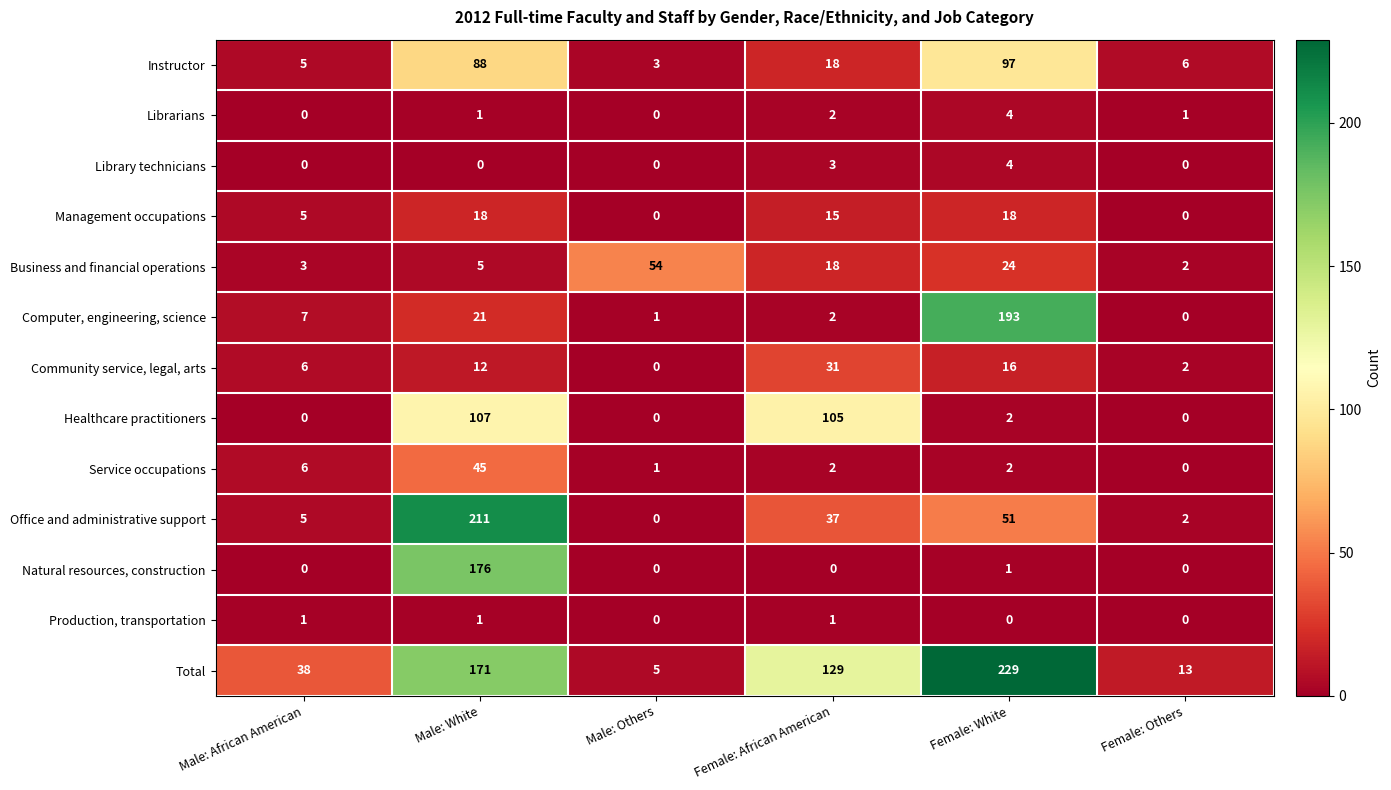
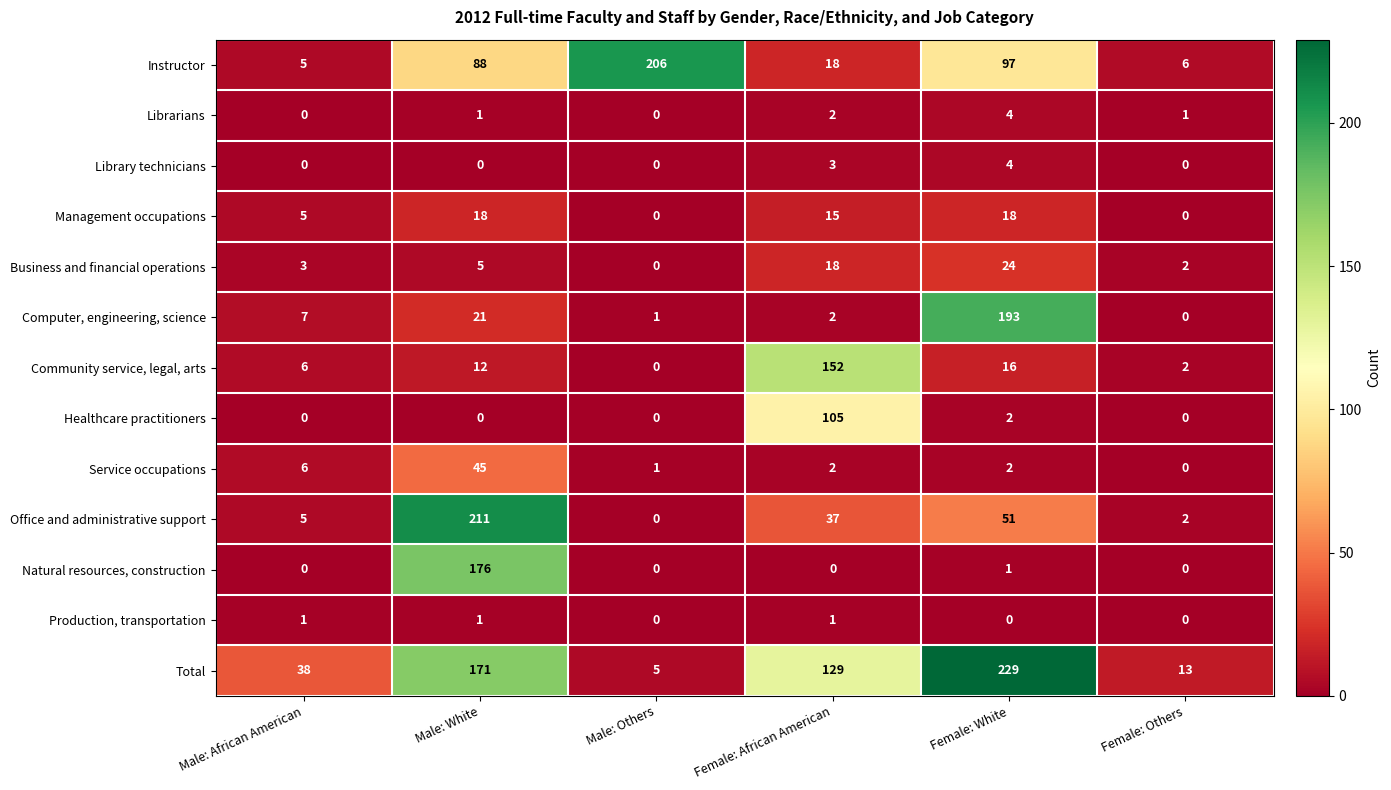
  {
    "Instructor": {
      "Male: African American": 5,
      "Male: White": 88,
-     "Male: Others": 3,
+     "Male: Others": 206,
      "Female: African American": 18,
      "Female: White": 97,
      "Female: Others": 6
    },
    "Librarians": {
      "Male: African American": 0,
      "Male: White": 1,
      "Male: Others": 0,
      "Female: African American": 2,
      "Female: White": 4,
      "Female: Others": 1
    },
    "Library technicians": {
      "Male: African American": 0,
      "Male: White": 0,
      "Male: Others": 0,
      "Female: African American": 3,
      "Female: White": 4,
      "Female: Others": 0
    },
    "Management occupations": {
      "Male: African American": 5,
      "Male: White": 18,
      "Male: Others": 0,
      "Female: African American": 15,
      "Female: White": 18,
      "Female: Others": 0
    },
    "Business and financial operations": {
      "Male: African American": 3,
      "Male: White": 5,
-     "Male: Others": 54,
+     "Male: Others": 0,
      "Female: African American": 18,
      "Female: White": 24,
      "Female: Others": 2
    },
    "Computer, engineering, science": {
      "Male: African American": 7,
      "Male: White": 21,
      "Male: Others": 1,
      "Female: African American": 2,
      "Female: White": 193,
      "Female: Others": 0
    },
    "Community service, legal, arts": {
      "Male: African American": 6,
      "Male: White": 12,
      "Male: Others": 0,
-     "Female: African American": 31,
+     "Female: African American": 152,
      "Female: White": 16,
      "Female: Others": 2
    },
    "Healthcare practitioners": {
      "Male: African American": 0,
-     "Male: White": 107,
+     "Male: White": 0,
      "Male: Others": 0,
      "Female: African American": 105,
      "Female: White": 2,
      "Female: Others": 0
    },
    "Service occupations": {
      "Male: African American": 6,
      "Male: White": 45,
      "Male: Others": 1,
      "Female: African American": 2,
      "Female: White": 2,
      "Female: Others": 0
    },
    "Office and administrative support": {
      "Male: African American": 5,
      "Male: White": 211,
      "Male: Others": 0,
      "Female: African American": 37,
      "Female: White": 51,
      "Female: Others": 2
    },
    "Natural resources, construction": {
      "Male: African American": 0,
      "Male: White": 176,
      "Male: Others": 0,
      "Female: African American": 0,
      "Female: White": 1,
      "Female: Others": 0
    },
    "Production, transportation": {
      "Male: African American": 1,
      "Male: White": 1,
      "Male: Others": 0,
      "Female: African American": 1,
      "Female: White": 0,
      "Female: Others": 0
    },
    "Total": {
      "Male: African American": 38,
      "Male: White": 171,
      "Male: Others": 5,
      "Female: African American": 129,
      "Female: White": 229,
      "Female: Others": 13
    }
  }
